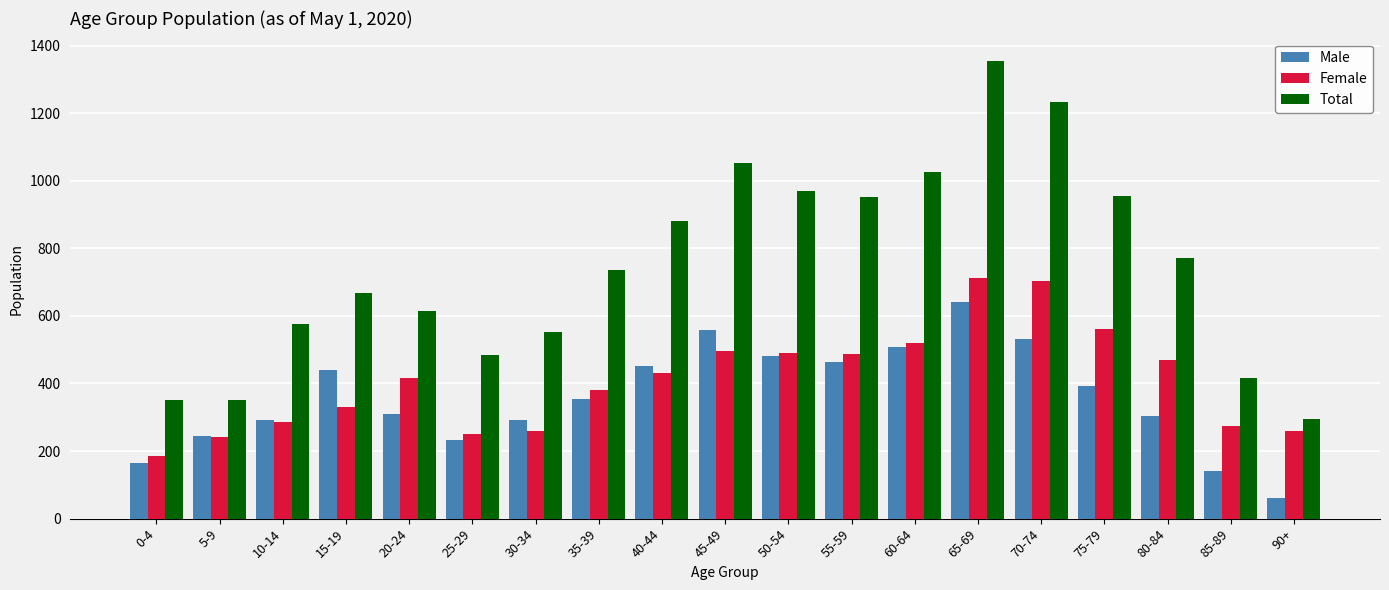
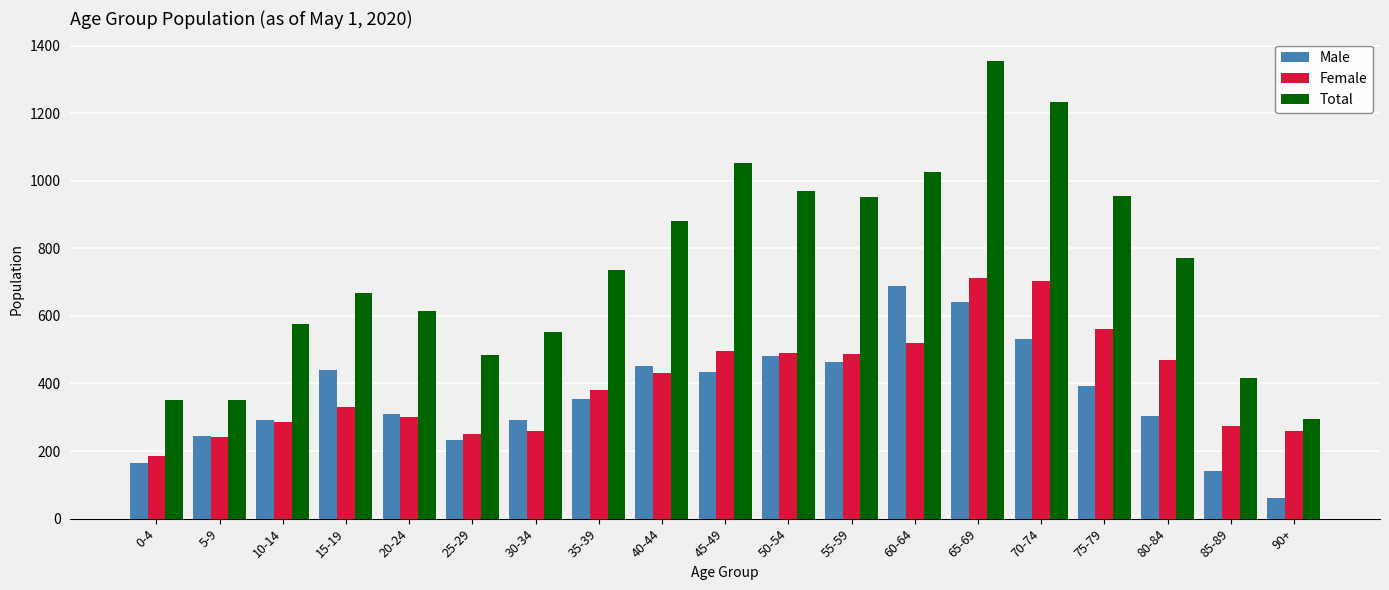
  {
    "Male": {
      "0-4": 170,
      "5-9": 250,
      "10-14": 290,
      "15-19": 440,
      "20-24": 310,
      "25-29": 230,
      "30-34": 290,
      "35-39": 350,
      "40-44": 450,
-     "45-49": 560,
+     "45-49": 430,
      "50-54": 480,
      "55-59": 470,
-     "60-64": 510,
+     "60-64": 690,
      "65-69": 640,
      "70-74": 530,
      "75-79": 390,
      "80-84": 300,
      "85-89": 140,
      "90+": 60
    },
    "Female": {
      "0-4": 190,
      "5-9": 240,
      "10-14": 290,
      "15-19": 330,
-     "20-24": 420,
+     "20-24": 300,
      "25-29": 250,
      "30-34": 260,
      "35-39": 380,
      "40-44": 430,
      "45-49": 500,
      "50-54": 490,
      "55-59": 490,
      "60-64": 520,
      "65-69": 710,
      "70-74": 700,
      "75-79": 560,
      "80-84": 470,
      "85-89": 280,
      "90+": 260
    },
    "Total": {
      "0-4": 350,
      "5-9": 350,
      "10-14": 580,
      "15-19": 670,
      "20-24": 610,
      "25-29": 480,
      "30-34": 550,
      "35-39": 740,
      "40-44": 880,
      "45-49": 1050,
      "50-54": 970,
      "55-59": 950,
      "60-64": 1030,
      "65-69": 1350,
      "70-74": 1230,
      "75-79": 950,
      "80-84": 770,
      "85-89": 420,
      "90+": 300
    }
  }
